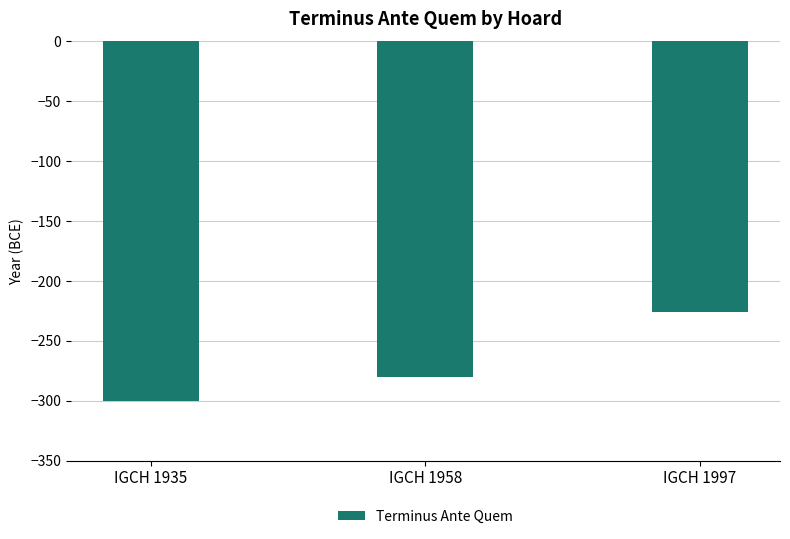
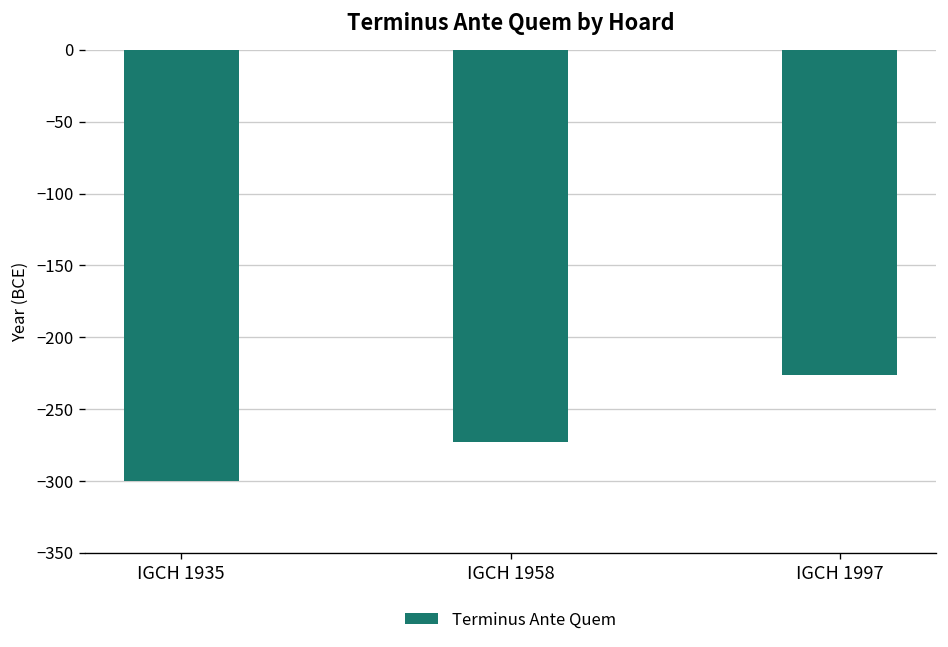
  {
    "IGCH 1935": -300,
-   "IGCH 1958": -280,
+   "IGCH 1958": -273,
    "IGCH 1997": -226
  }
